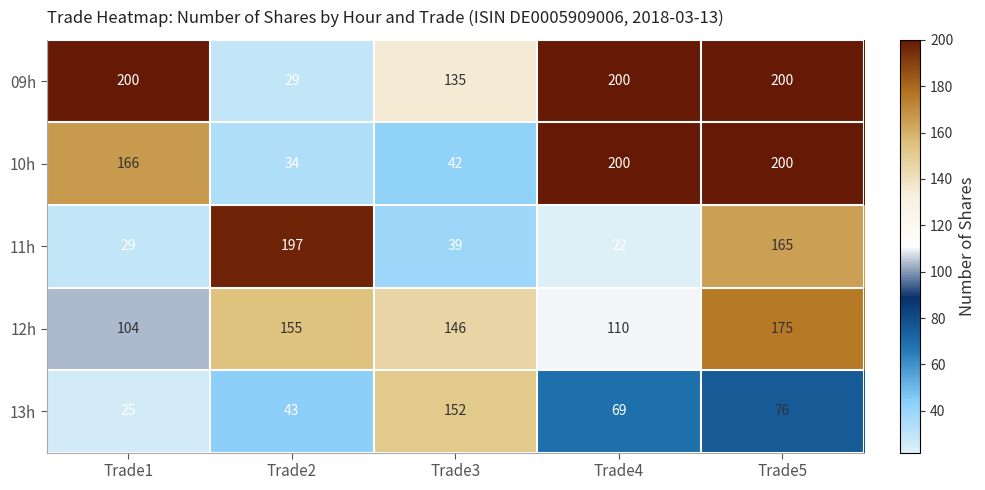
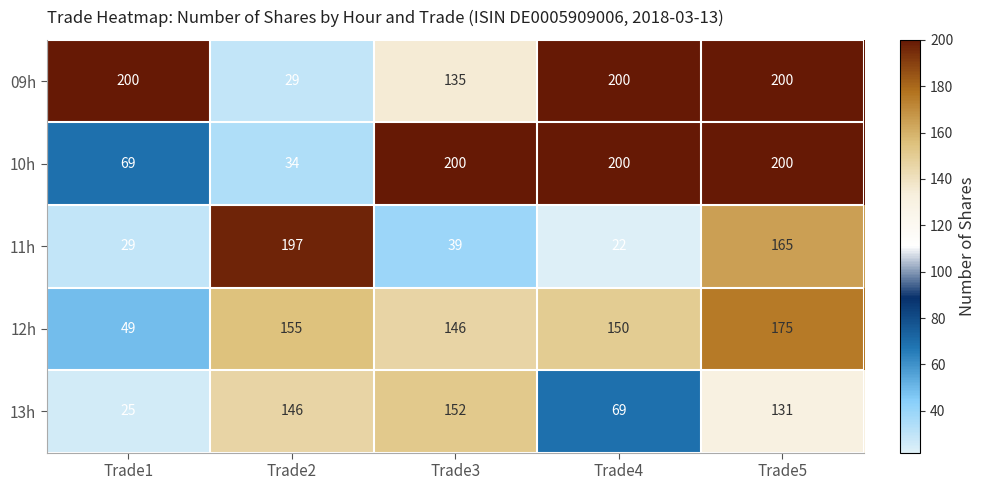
  {
    "09h": {
      "Trade1": 200,
      "Trade2": 29,
      "Trade3": 135,
      "Trade4": 200,
      "Trade5": 200
    },
    "10h": {
-     "Trade1": 166,
+     "Trade1": 69,
      "Trade2": 34,
-     "Trade3": 42,
+     "Trade3": 200,
      "Trade4": 200,
      "Trade5": 200
    },
    "11h": {
      "Trade1": 29,
      "Trade2": 197,
      "Trade3": 39,
      "Trade5": 165
    },
    "12h": {
-     "Trade1": 104,
+     "Trade1": 49,
      "Trade2": 155,
      "Trade3": 146,
-     "Trade4": 110,
+     "Trade4": 150,
      "Trade5": 175
    },
    "13h": {
-     "Trade2": 43,
+     "Trade2": 146,
      "Trade3": 152,
      "Trade4": 69,
-     "Trade5": 76
+     "Trade5": 131
    }
  }
